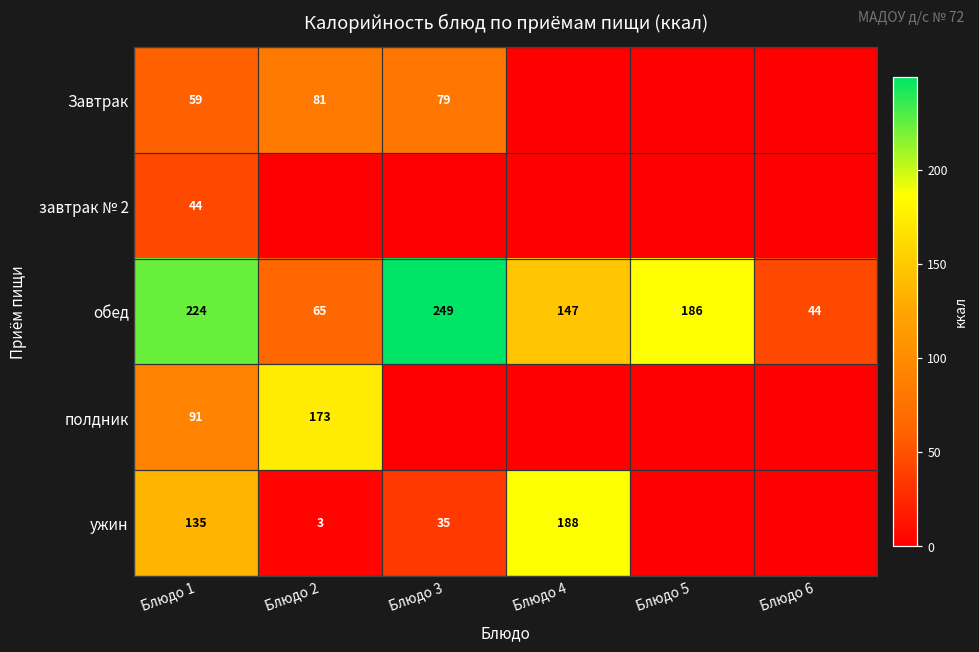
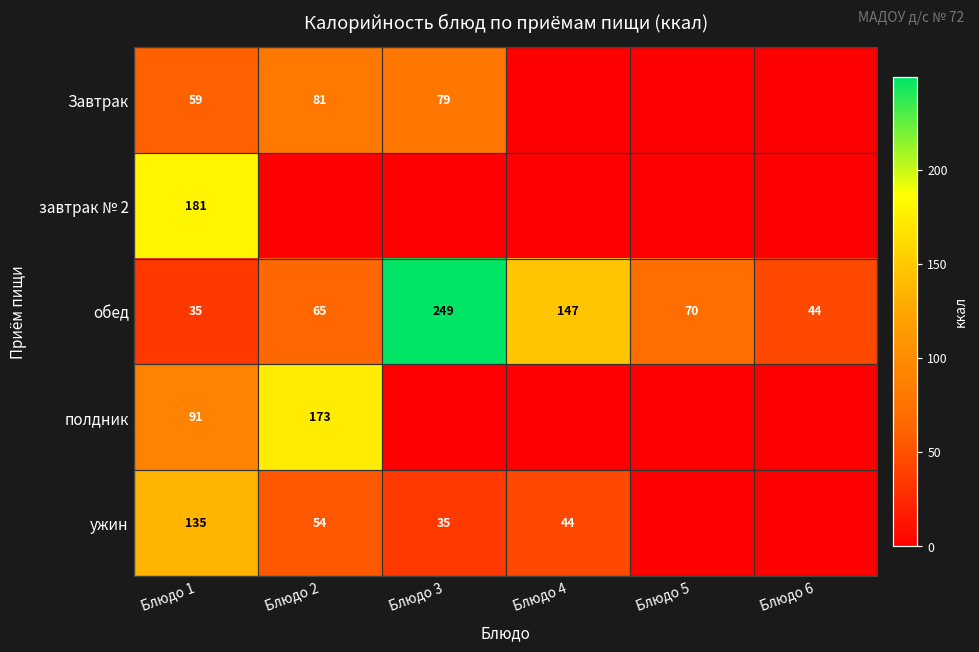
  {
    "Завтрак": {
      "Блюдо 1": 59,
      "Блюдо 2": 81,
      "Блюдо 3": 79
    },
    "завтрак № 2": {
-     "Блюдо 1": 44
+     "Блюдо 1": 181
    },
    "обед": {
-     "Блюдо 1": 224,
+     "Блюдо 1": 35,
      "Блюдо 2": 65,
      "Блюдо 3": 249,
      "Блюдо 4": 147,
-     "Блюдо 5": 186,
+     "Блюдо 5": 70,
      "Блюдо 6": 44
    },
    "полдник": {
      "Блюдо 1": 91,
      "Блюдо 2": 173
    },
    "ужин": {
      "Блюдо 1": 135,
-     "Блюдо 2": 3,
+     "Блюдо 2": 54,
      "Блюдо 3": 35,
-     "Блюдо 4": 188
+     "Блюдо 4": 44
    }
  }
